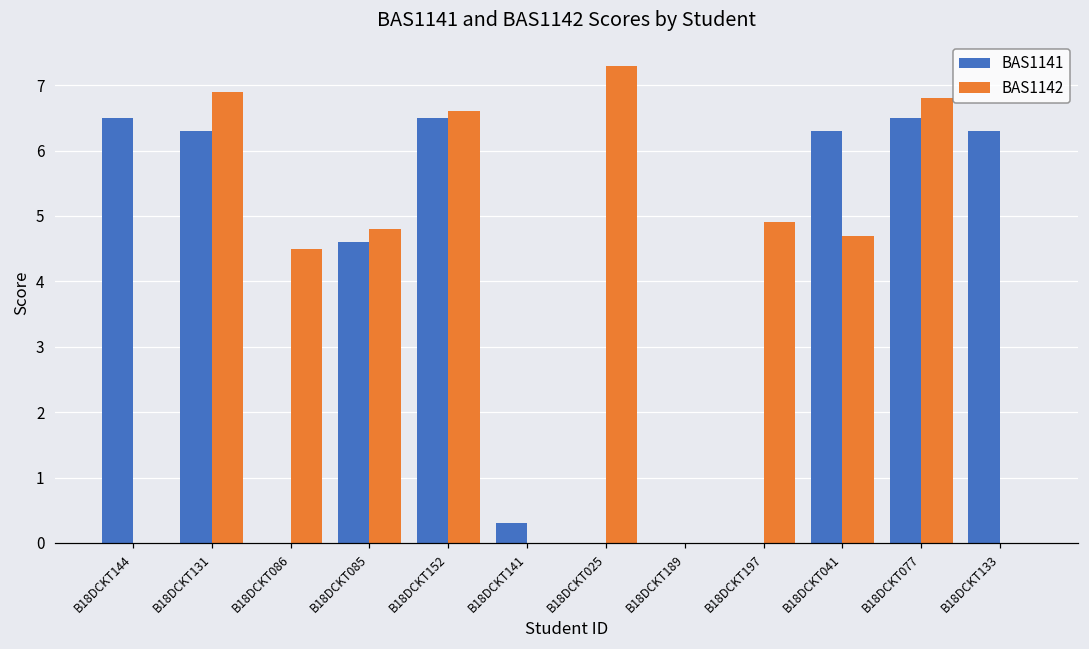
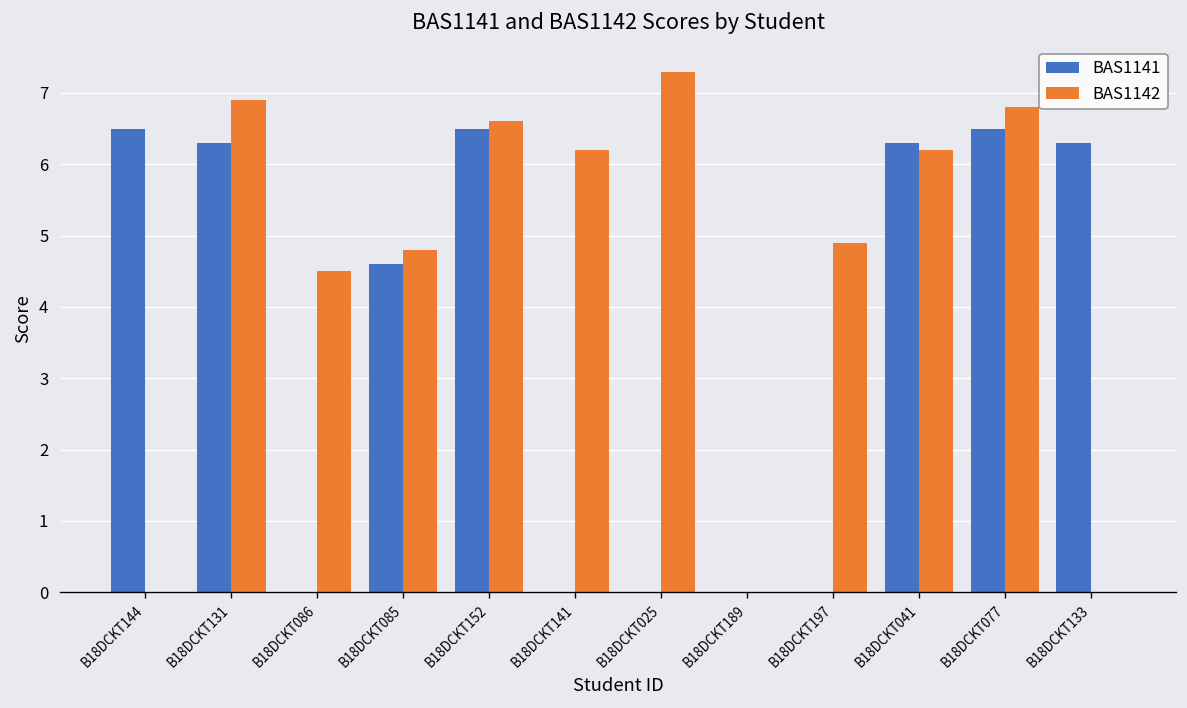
  {
    "BAS1141": {
      "B18DCKT144": 6.5,
      "B18DCKT131": 6.3,
      "B18DCKT086": 0.0,
      "B18DCKT085": 4.6,
      "B18DCKT152": 6.5,
-     "B18DCKT141": 0.3,
+     "B18DCKT141": 0.0,
      "B18DCKT025": 0.0,
      "B18DCKT189": 0.0,
      "B18DCKT197": 0.0,
      "B18DCKT041": 6.3,
      "B18DCKT077": 6.5,
      "B18DCKT133": 6.3
    },
    "BAS1142": {
      "B18DCKT144": 0.0,
      "B18DCKT131": 6.9,
      "B18DCKT086": 4.5,
      "B18DCKT085": 4.8,
      "B18DCKT152": 6.6,
-     "B18DCKT141": 0.0,
+     "B18DCKT141": 6.2,
      "B18DCKT025": 7.3,
      "B18DCKT189": 0.0,
      "B18DCKT197": 4.9,
-     "B18DCKT041": 4.7,
+     "B18DCKT041": 6.2,
      "B18DCKT077": 6.8,
      "B18DCKT133": 0.0
    }
  }
